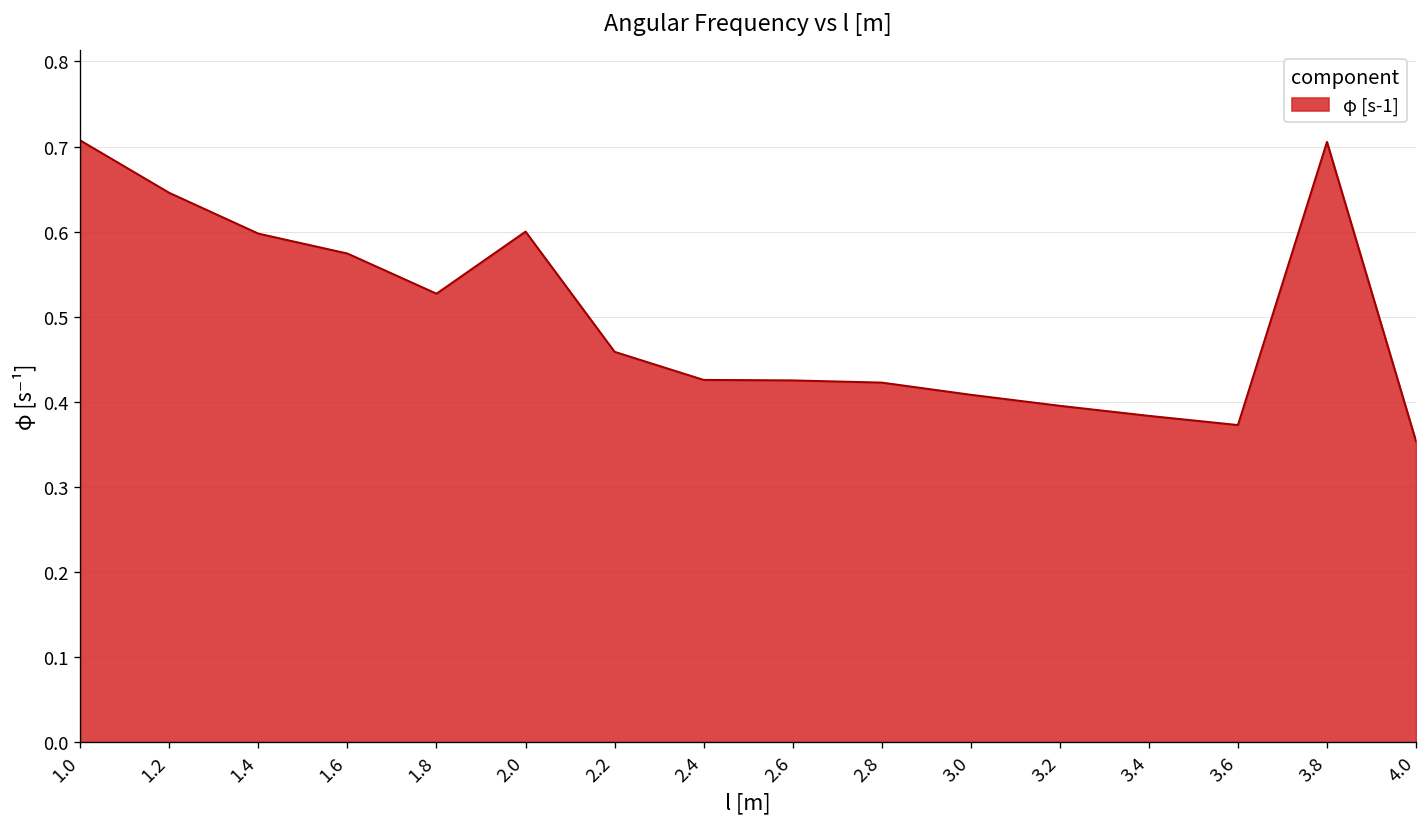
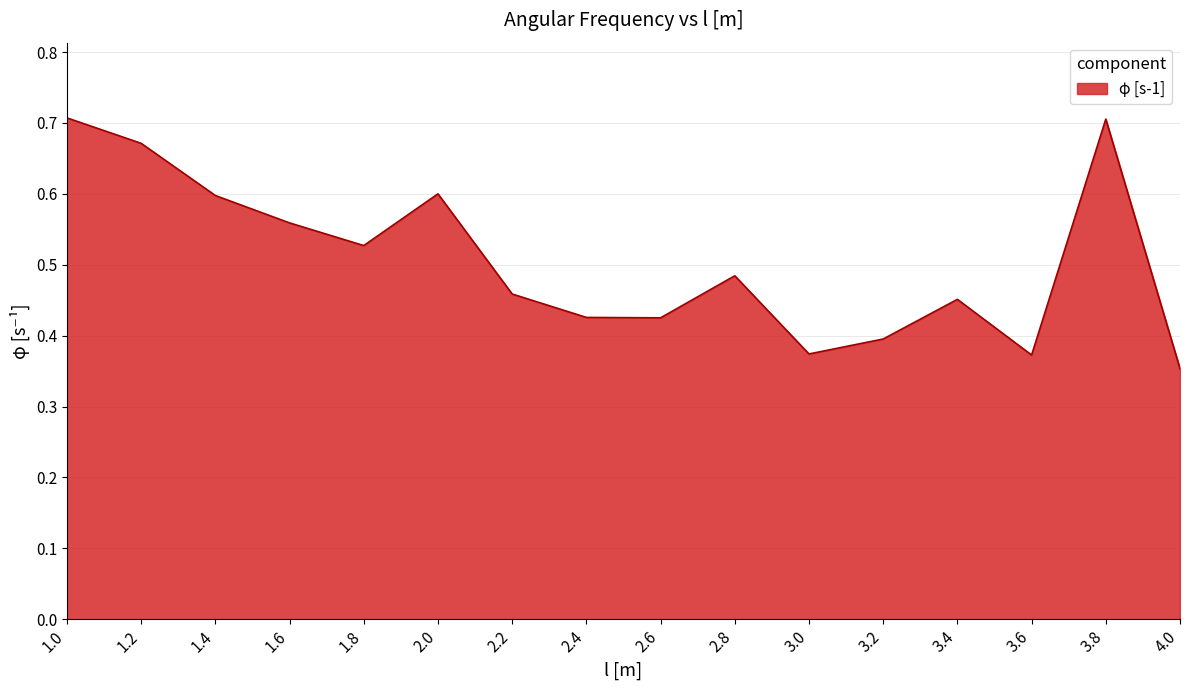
  {
    "1.0": 0.71,
-   "1.2": 0.65,
+   "1.2": 0.67,
    "1.4": 0.60,
-   "1.6": 0.57,
+   "1.6": 0.56,
    "1.8": 0.53,
    "2.0": 0.60,
    "2.2": 0.46,
    "2.4": 0.43,
    "2.6": 0.43,
-   "2.8": 0.42,
-   "3.0": 0.41,
+   "2.8": 0.48,
+   "3.0": 0.37,
    "3.2": 0.40,
-   "3.4": 0.38,
+   "3.4": 0.45,
    "3.6": 0.37,
    "3.8": 0.71,
    "4.0": 0.35
  }
